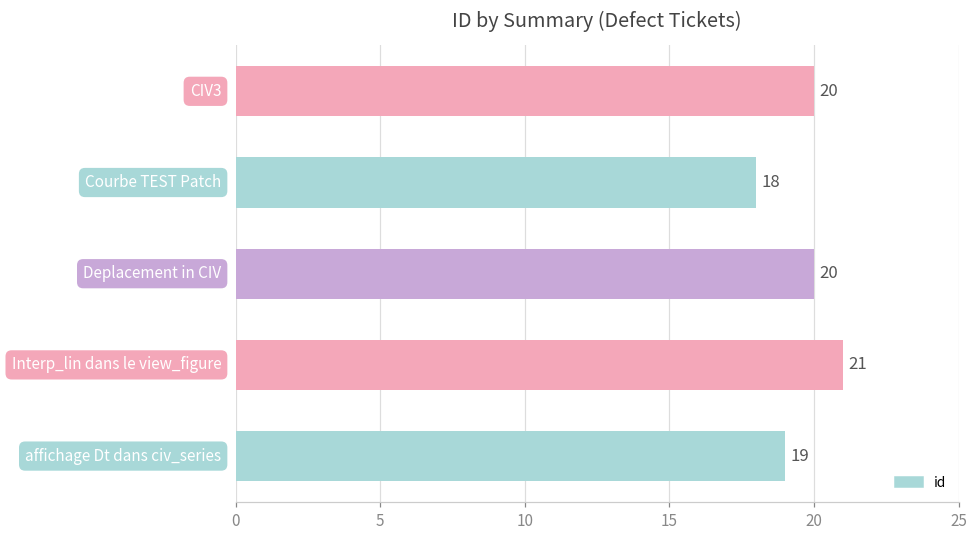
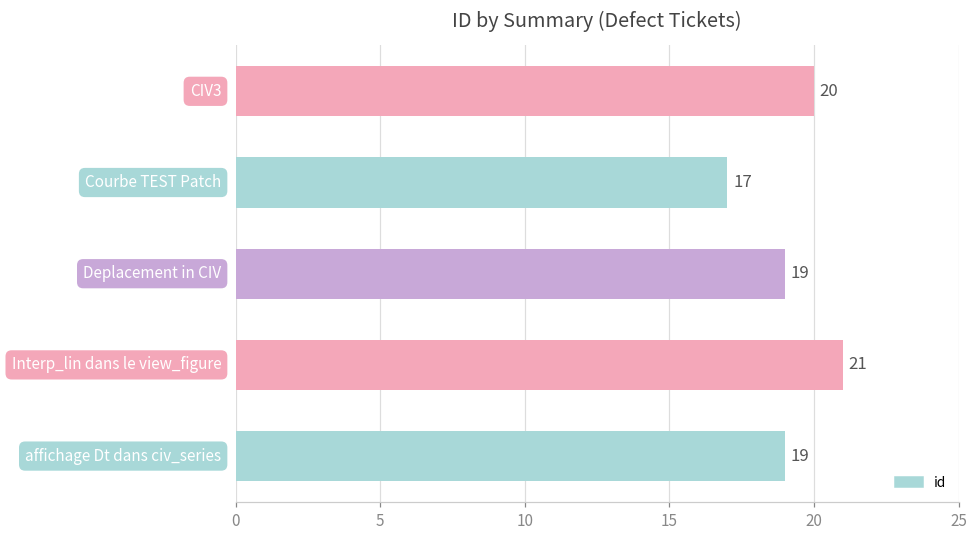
  {
    "CIV3": 20,
-   "Courbe TEST Patch": 18,
-   "Deplacement in CIV": 20,
+   "Courbe TEST Patch": 17,
+   "Deplacement in CIV": 19,
    "Interp_lin dans le view_figure": 21,
    "affichage Dt dans civ_series": 19
  }
